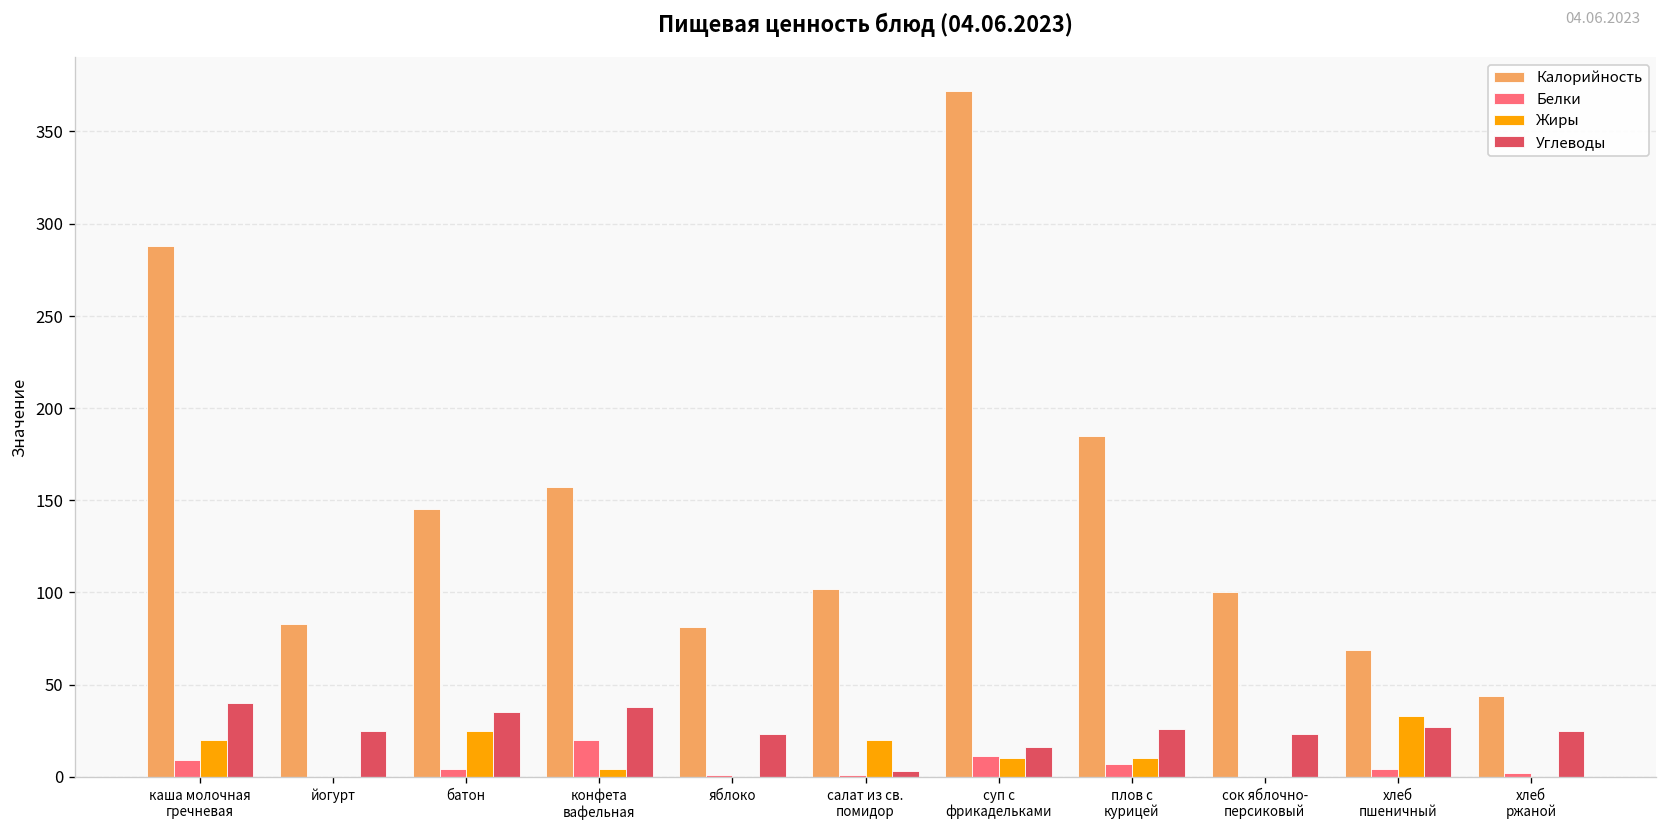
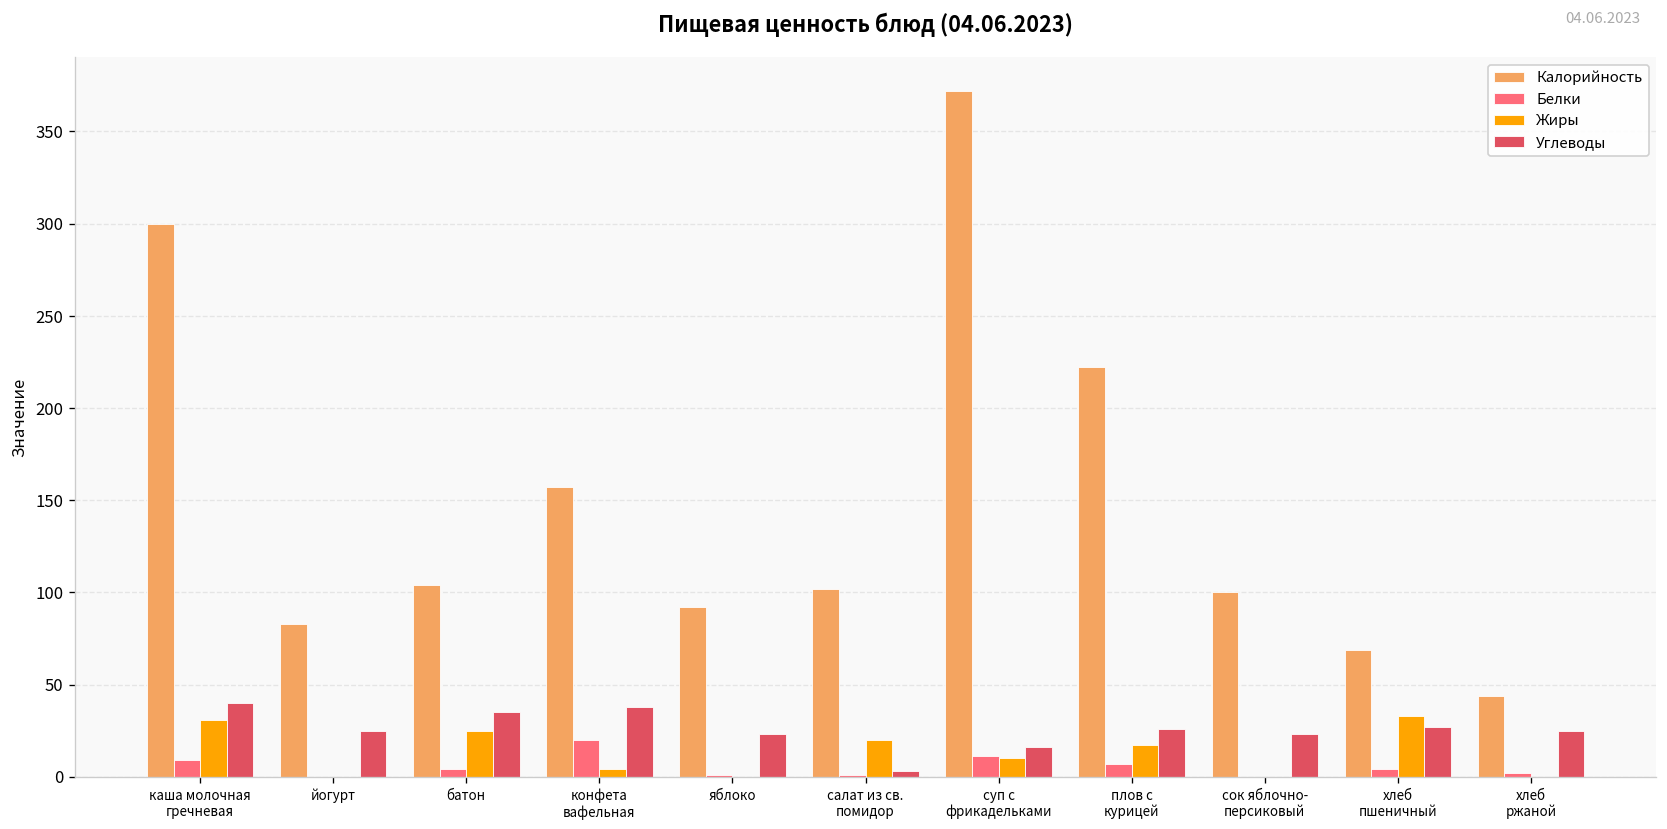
  {
    "Калорийность": {
-     "каша молочная гречневая": 288,
+     "каша молочная гречневая": 300,
      "йогурт": 83,
-     "батон": 145,
+     "батон": 104,
      "конфета вафельная": 157,
-     "яблоко": 81,
+     "яблоко": 92,
      "салат из св. помидор": 102,
      "суп с фрикадельками": 372,
-     "плов с курицей": 185,
+     "плов с курицей": 222,
      "сок яблочно- персиковый": 100,
      "хлеб пшеничный": 69,
      "хлеб ржаной": 44
    },
    "Жиры": {
-     "каша молочная гречневая": 20,
+     "каша молочная гречневая": 31,
      "йогурт": 0,
      "батон": 25,
      "конфета вафельная": 4,
      "яблоко": 0,
      "салат из св. помидор": 20,
      "суп с фрикадельками": 10,
-     "плов с курицей": 10,
+     "плов с курицей": 17,
      "сок яблочно- персиковый": 0,
      "хлеб пшеничный": 33,
      "хлеб ржаной": 0
    }
  }
